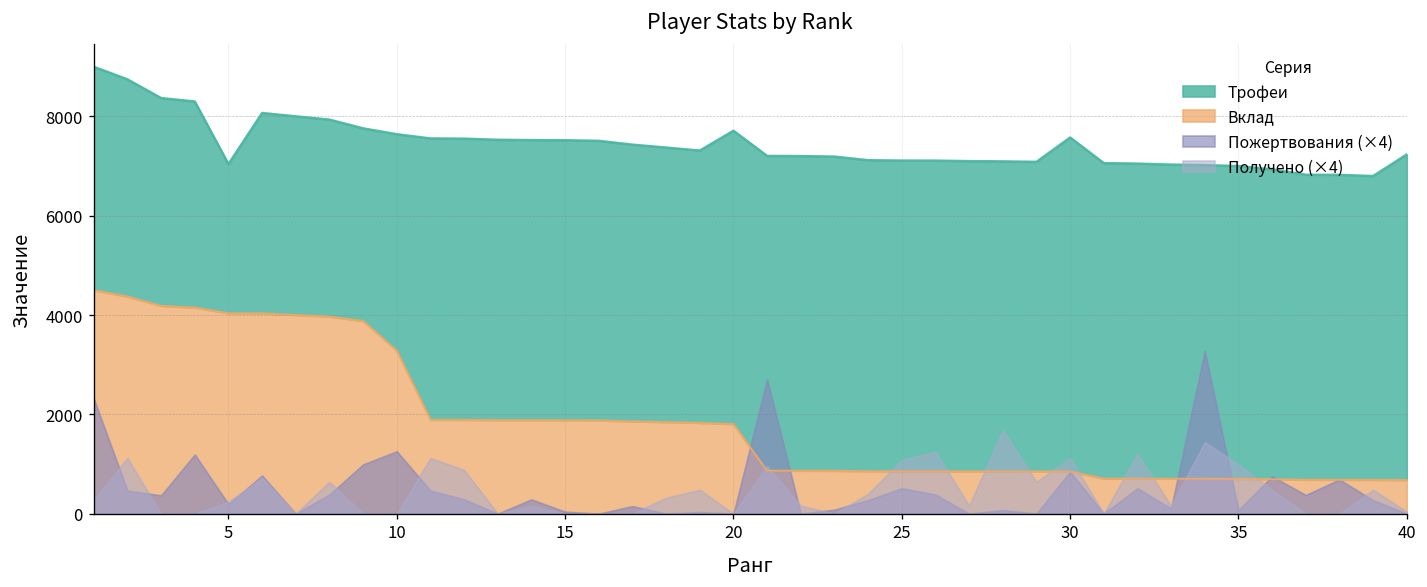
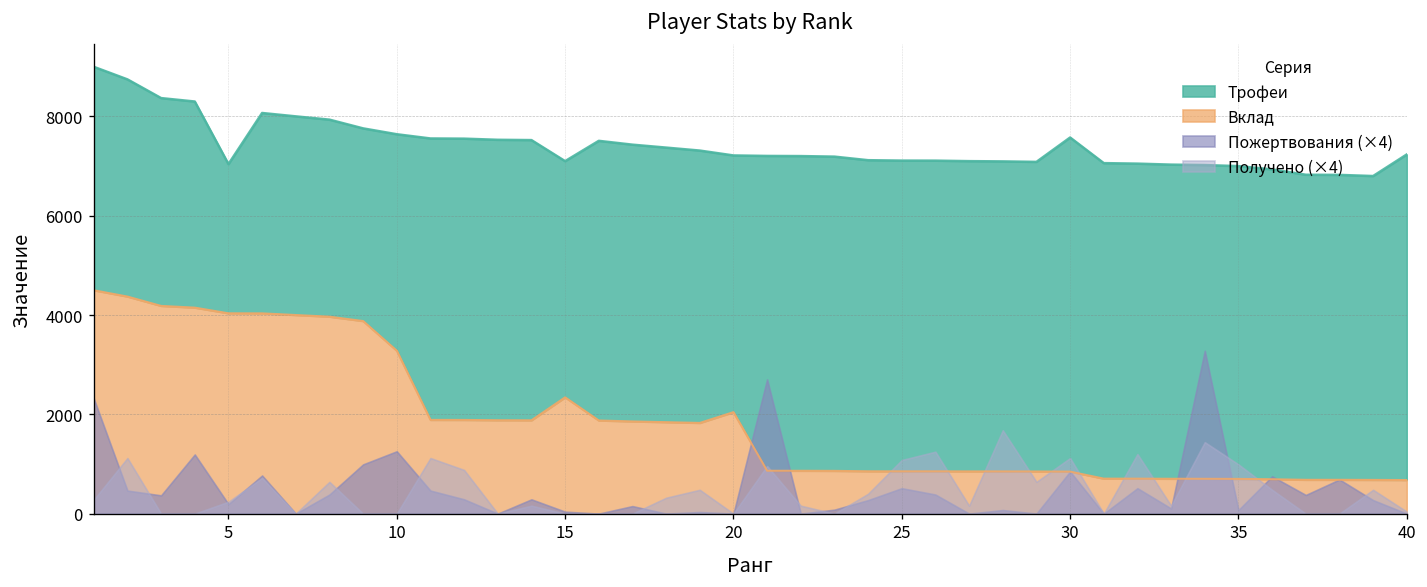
  {
    "Трофеи": {
      "5": 7000,
      "10": 7600,
-     "15": 7500,
-     "20": 7700,
+     "15": 7100,
+     "20": 7200,
      "25": 7100,
      "30": 7600,
      "35": 7000,
      "40": 7200
    },
    "Вклад": {
      "5": 4000,
      "10": 3300,
-     "15": 1900,
-     "20": 1800,
+     "15": 2300,
+     "20": 2000,
      "25": 900,
      "35": 700,
      "40": 700
    }
  }
